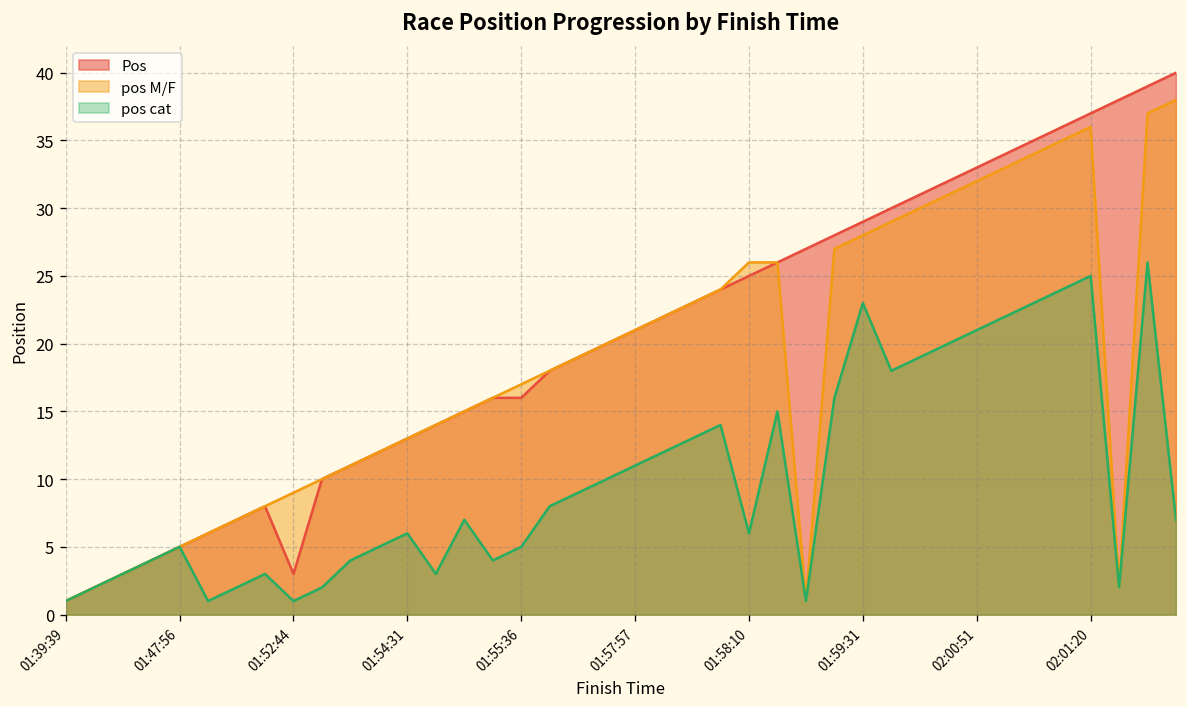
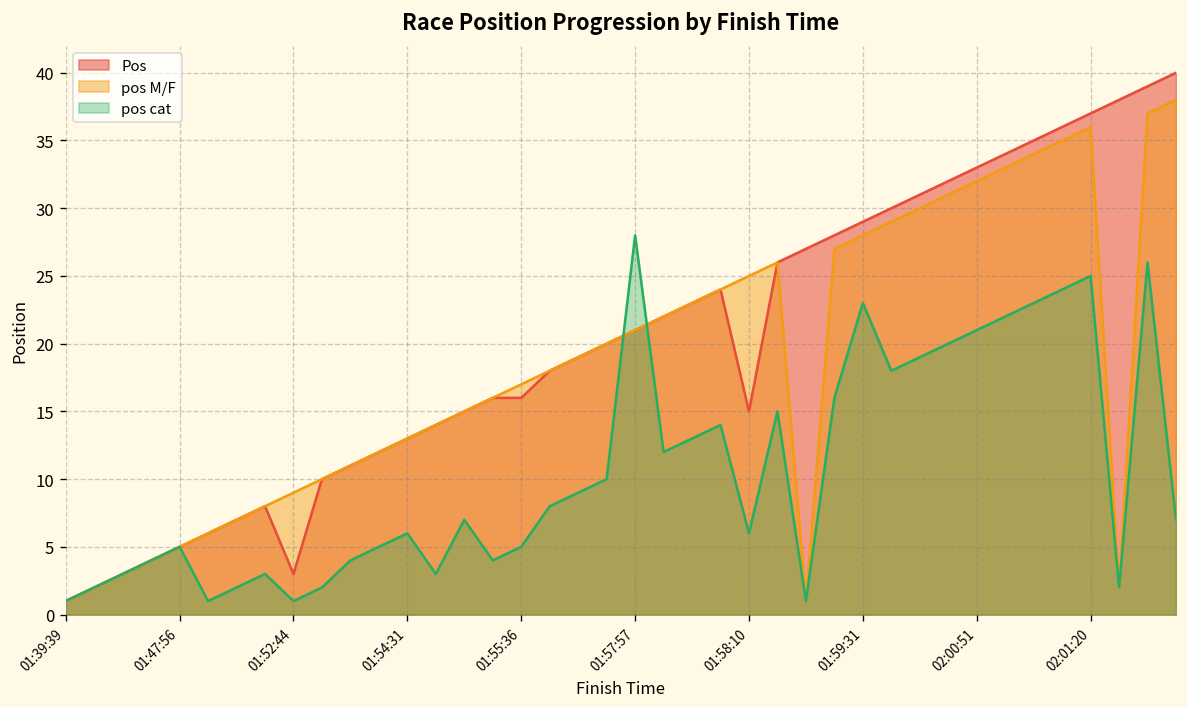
  {
    "Pos": {
      "01:52:44": 3,
      "01:55:36": 16,
-     "01:58:10": 25,
+     "01:58:10": 15,
      "01:59:31": 29,
      "02:00:51": 33,
      "02:01:20": 37
    },
    "pos M/F": {
      "01:52:44": 9,
      "01:55:36": 17,
-     "01:58:10": 26,
+     "01:58:10": 25,
      "01:59:31": 28,
      "02:00:51": 32,
      "02:01:20": 36
    },
    "pos cat": {
      "01:52:44": 1,
      "01:54:31": 6,
      "01:55:36": 5,
-     "01:57:57": 11,
+     "01:57:57": 28,
      "01:58:10": 6,
      "01:59:31": 23,
      "02:00:51": 21,
      "02:01:20": 25
    }
  }
